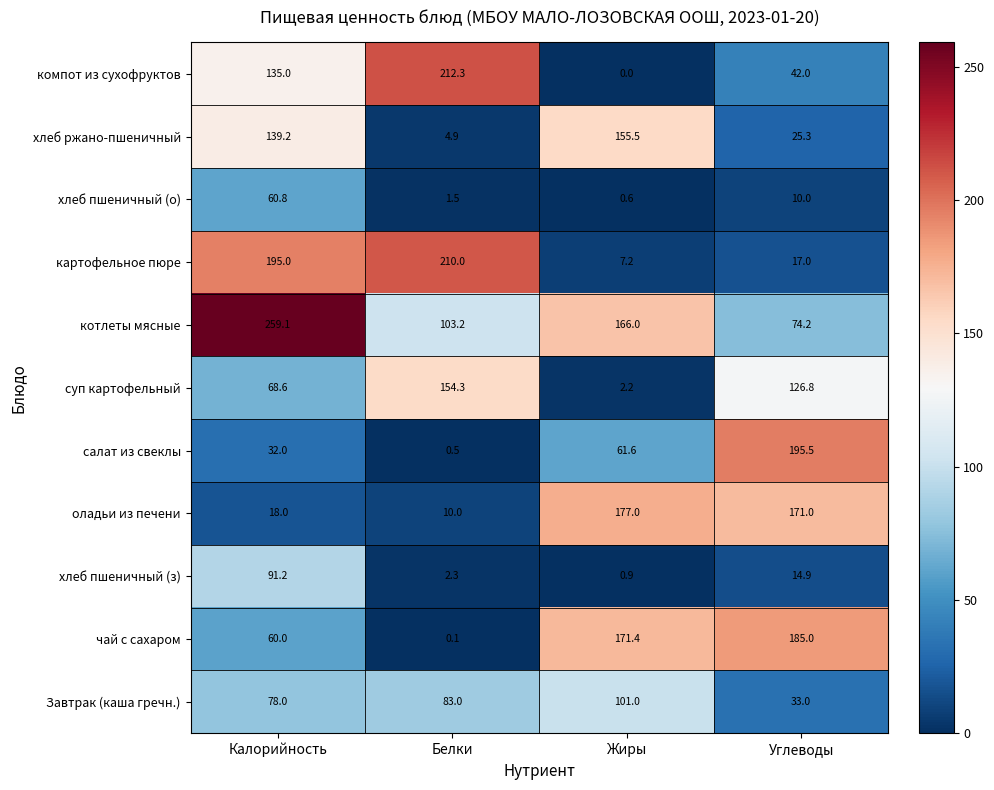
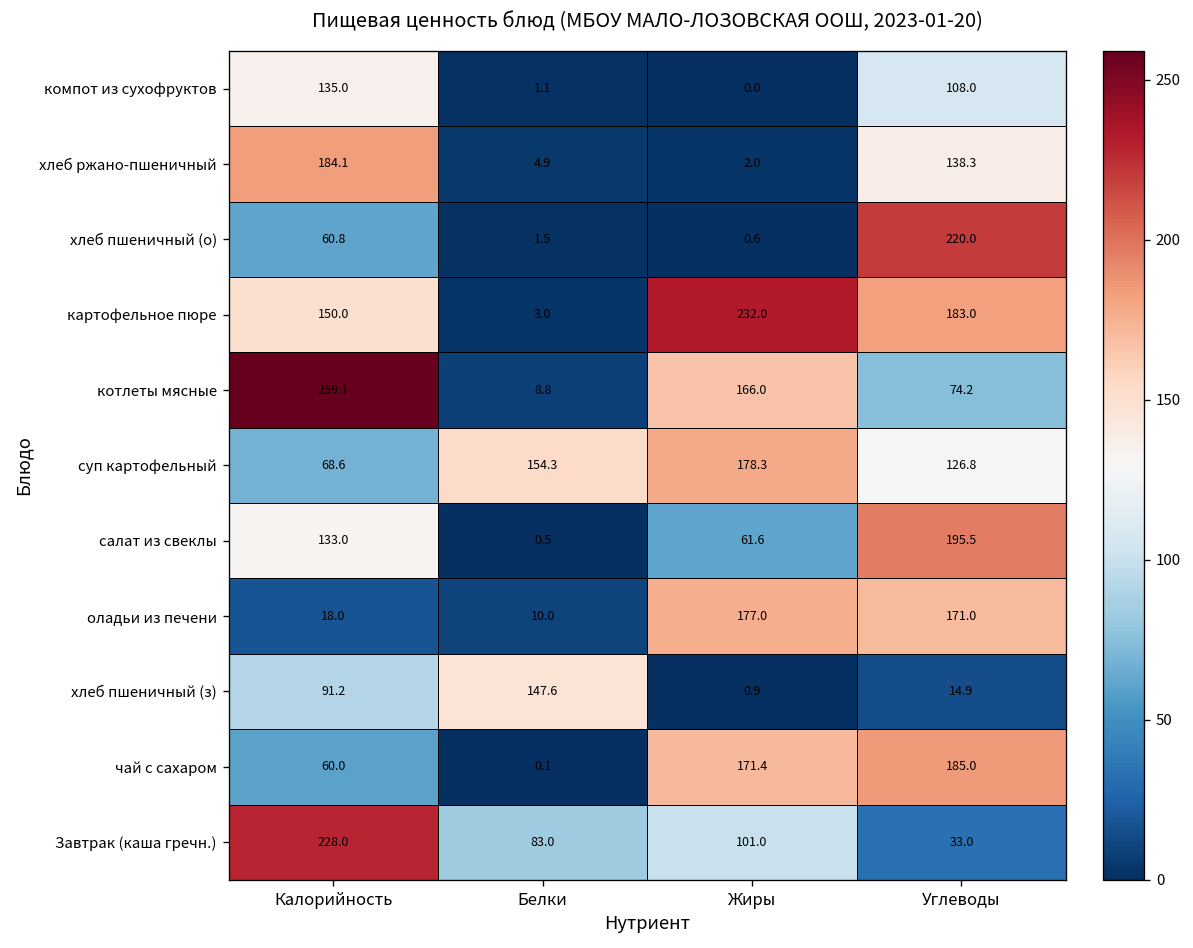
  {
    "компот из сухофруктов": {
      "Калорийность": 135.0,
-     "Белки": 212.3,
+     "Белки": 1.1,
      "Жиры": 0.0,
-     "Углеводы": 42.0
+     "Углеводы": 108.0
    },
    "хлеб ржано-пшеничный": {
-     "Калорийность": 139.2,
+     "Калорийность": 184.1,
      "Белки": 4.9,
-     "Жиры": 155.5,
-     "Углеводы": 25.3
+     "Жиры": 2.0,
+     "Углеводы": 138.3
    },
    "хлеб пшеничный (о)": {
      "Калорийность": 60.8,
      "Белки": 1.5,
      "Жиры": 0.6,
-     "Углеводы": 10.0
+     "Углеводы": 220.0
    },
    "картофельное пюре": {
-     "Калорийность": 195.0,
-     "Белки": 210.0,
-     "Жиры": 7.2,
-     "Углеводы": 17.0
+     "Калорийность": 150.0,
+     "Белки": 3.0,
+     "Жиры": 232.0,
+     "Углеводы": 183.0
    },
    "котлеты мясные": {
      "Калорийность": 259.1,
-     "Белки": 103.2,
+     "Белки": 8.8,
      "Жиры": 166.0,
      "Углеводы": 74.2
    },
    "суп картофельный": {
      "Калорийность": 68.6,
      "Белки": 154.3,
-     "Жиры": 2.2,
+     "Жиры": 178.3,
      "Углеводы": 126.8
    },
    "салат из свеклы": {
-     "Калорийность": 32.0,
+     "Калорийность": 133.0,
      "Белки": 0.5,
      "Жиры": 61.6,
      "Углеводы": 195.5
    },
    "оладьи из печени": {
      "Калорийность": 18.0,
      "Белки": 10.0,
      "Жиры": 177.0,
      "Углеводы": 171.0
    },
    "хлеб пшеничный (з)": {
      "Калорийность": 91.2,
-     "Белки": 2.3,
+     "Белки": 147.6,
      "Жиры": 0.9,
      "Углеводы": 14.9
    },
    "чай с сахаром": {
      "Калорийность": 60.0,
      "Белки": 0.1,
      "Жиры": 171.4,
      "Углеводы": 185.0
    },
    "Завтрак (каша гречн.)": {
-     "Калорийность": 78.0,
+     "Калорийность": 228.0,
      "Белки": 83.0,
      "Жиры": 101.0,
      "Углеводы": 33.0
    }
  }
